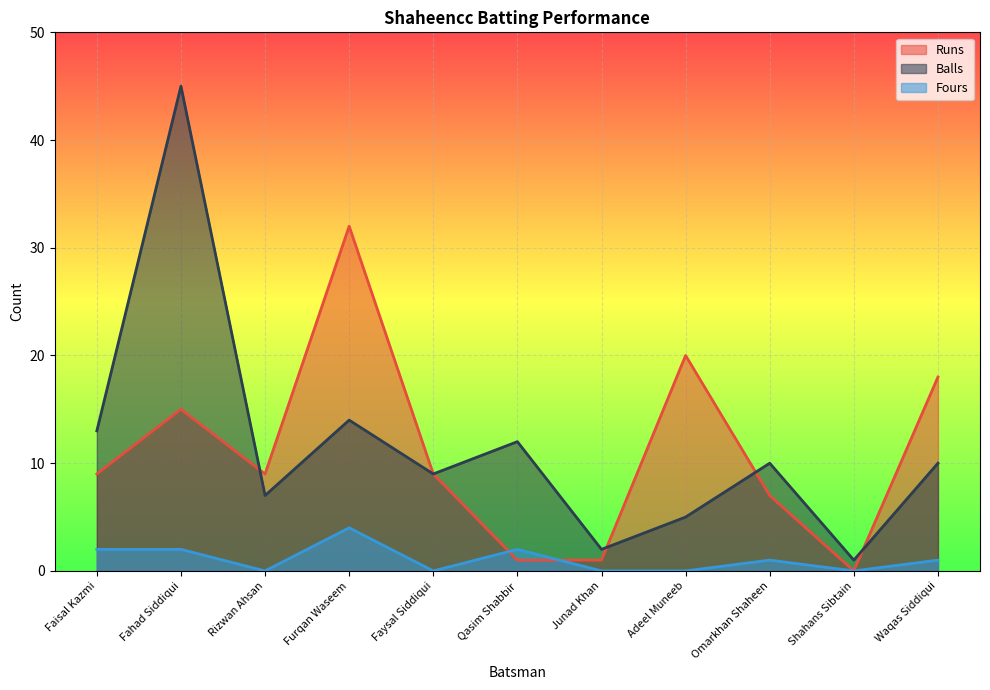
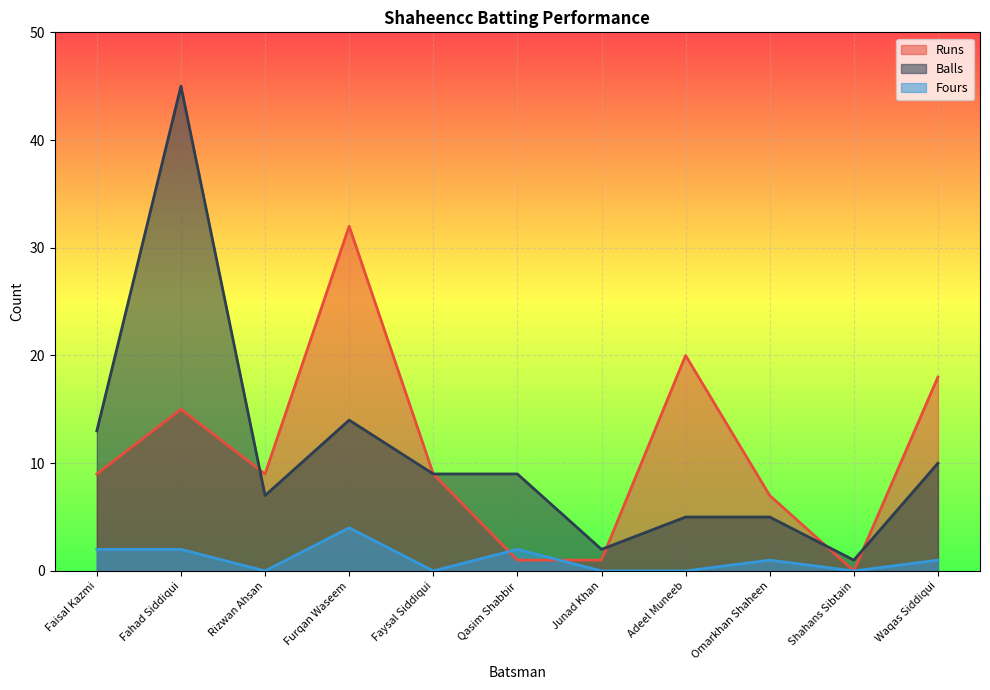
  {
    "Runs": {
      "Faisal Kazmi": 9,
      "Fahad Siddiqui": 15,
      "Rizwan Ahsan": 9,
      "Furqan Waseem": 32,
      "Qasim Shabbir": 1,
      "Junad Khan": 1,
      "Adeel Muneeb": 20,
      "Omarkhan Shaheen": 7,
      "Waqas Siddiqui": 18
    },
    "Balls": {
      "Faisal Kazmi": 13,
      "Fahad Siddiqui": 45,
      "Rizwan Ahsan": 7,
      "Furqan Waseem": 14,
-     "Qasim Shabbir": 12,
+     "Qasim Shabbir": 9,
      "Junad Khan": 2,
      "Adeel Muneeb": 5,
-     "Omarkhan Shaheen": 10,
+     "Omarkhan Shaheen": 5,
      "Shahans Sibtain": 1,
      "Waqas Siddiqui": 10
    },
    "Fours": {
      "Faisal Kazmi": 2,
      "Fahad Siddiqui": 2,
      "Rizwan Ahsan": 0,
      "Furqan Waseem": 4,
      "Faysal Siddiqui": 0,
      "Qasim Shabbir": 2,
      "Junad Khan": 0,
      "Adeel Muneeb": 0,
      "Omarkhan Shaheen": 1,
      "Waqas Siddiqui": 1
    }
  }
